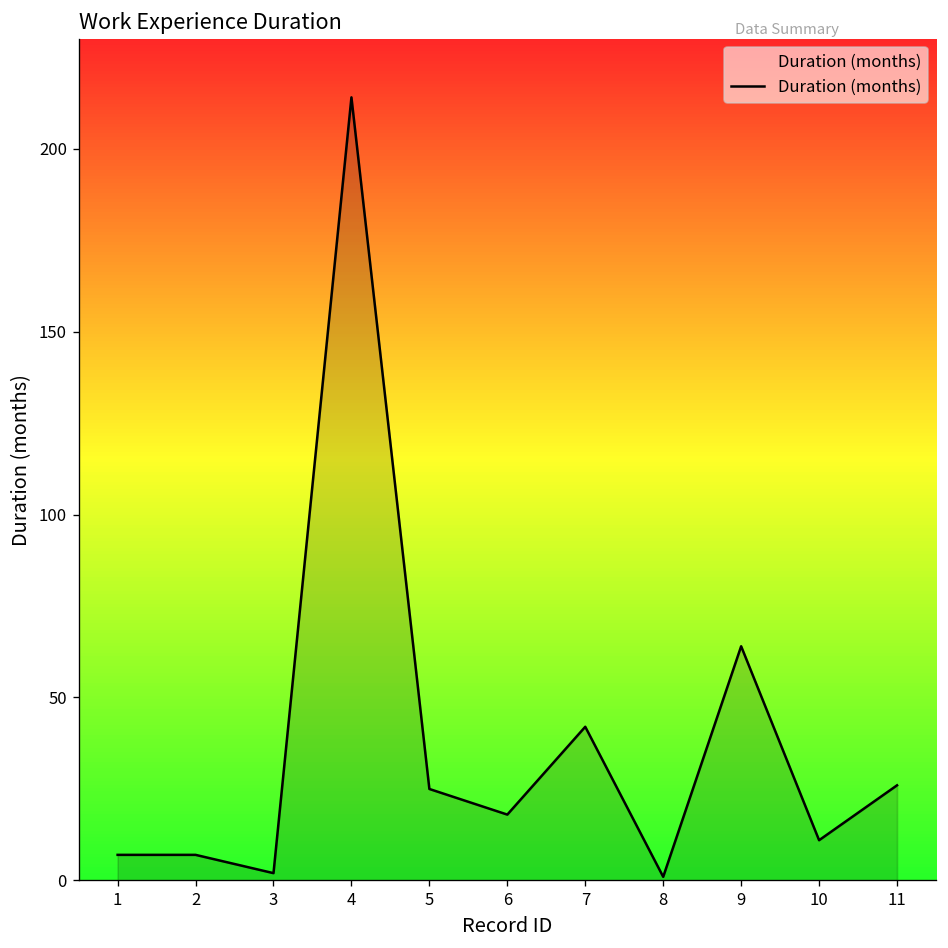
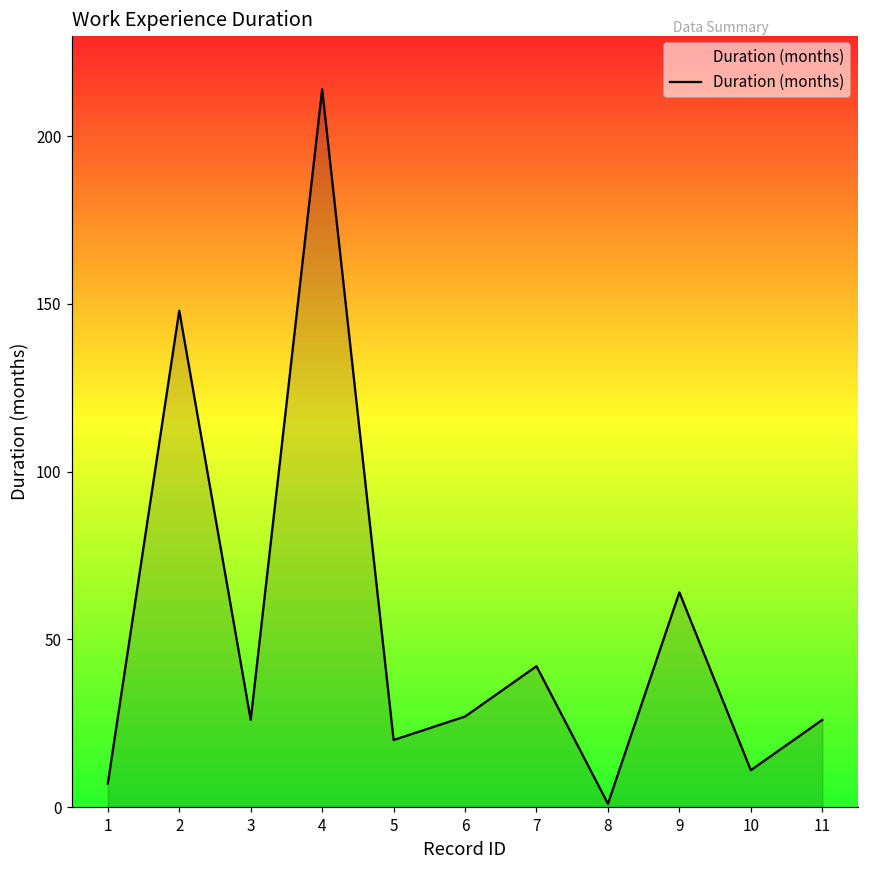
  {
    "1": 7,
-   "2": 7,
-   "3": 2,
+   "2": 148,
+   "3": 26,
    "4": 214,
-   "5": 25,
-   "6": 18,
+   "5": 20,
+   "6": 27,
    "7": 42,
    "8": 1,
    "9": 64,
    "10": 11,
    "11": 26
  }
